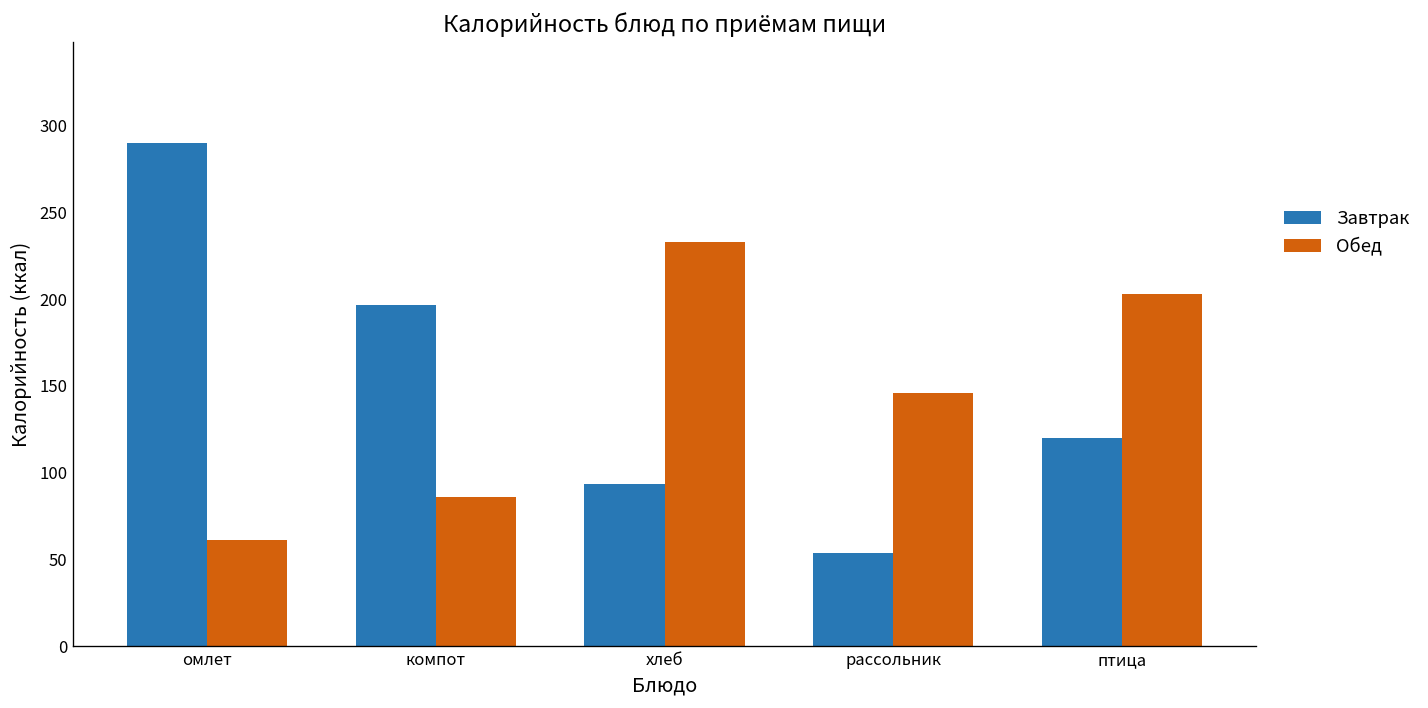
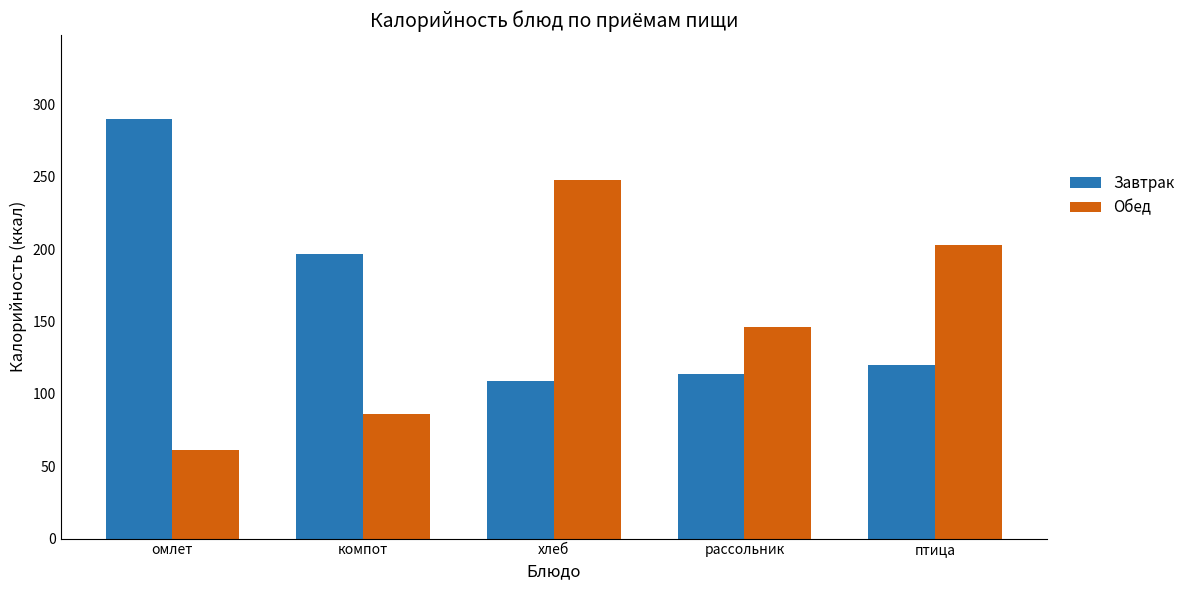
  {
    "Завтрак": {
      "омлет": 290,
      "компот": 196,
-     "хлеб": 94,
-     "рассольник": 54,
+     "хлеб": 109,
+     "рассольник": 114,
      "птица": 120
    },
    "Обед": {
      "омлет": 61,
      "компот": 86,
-     "хлеб": 233,
+     "хлеб": 248,
      "рассольник": 146,
      "птица": 203
    }
  }
